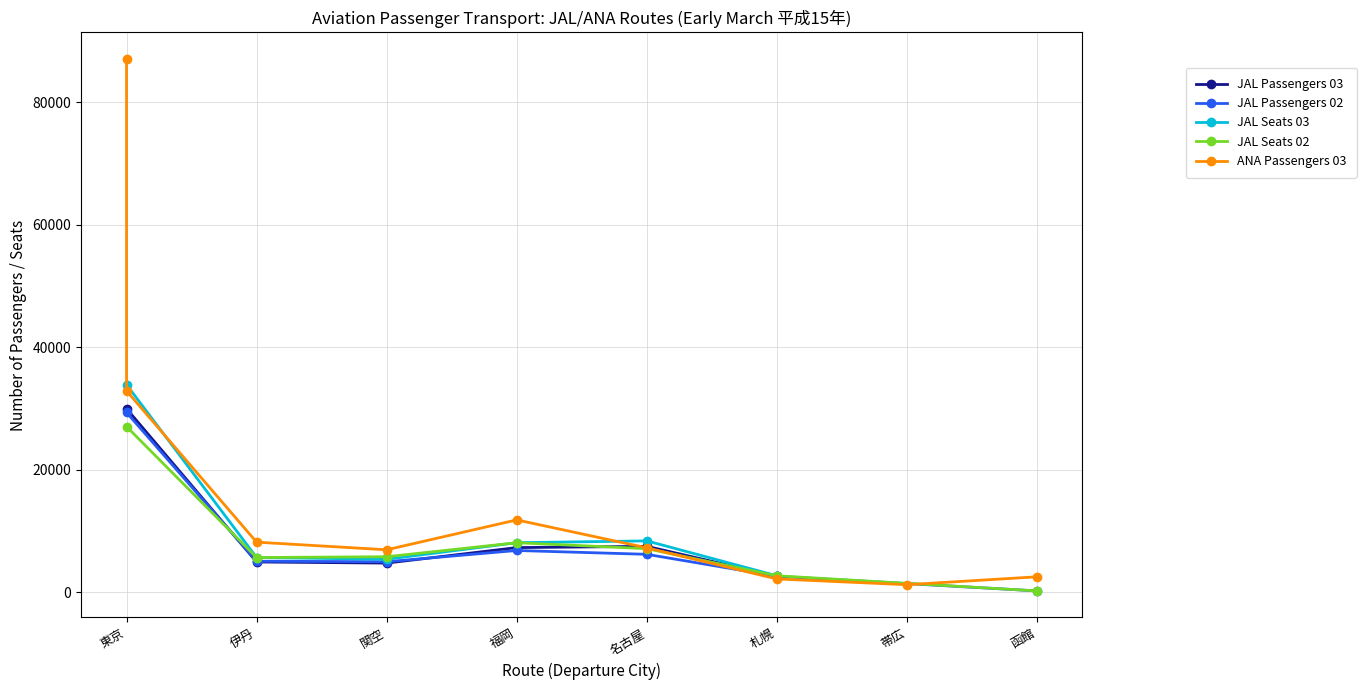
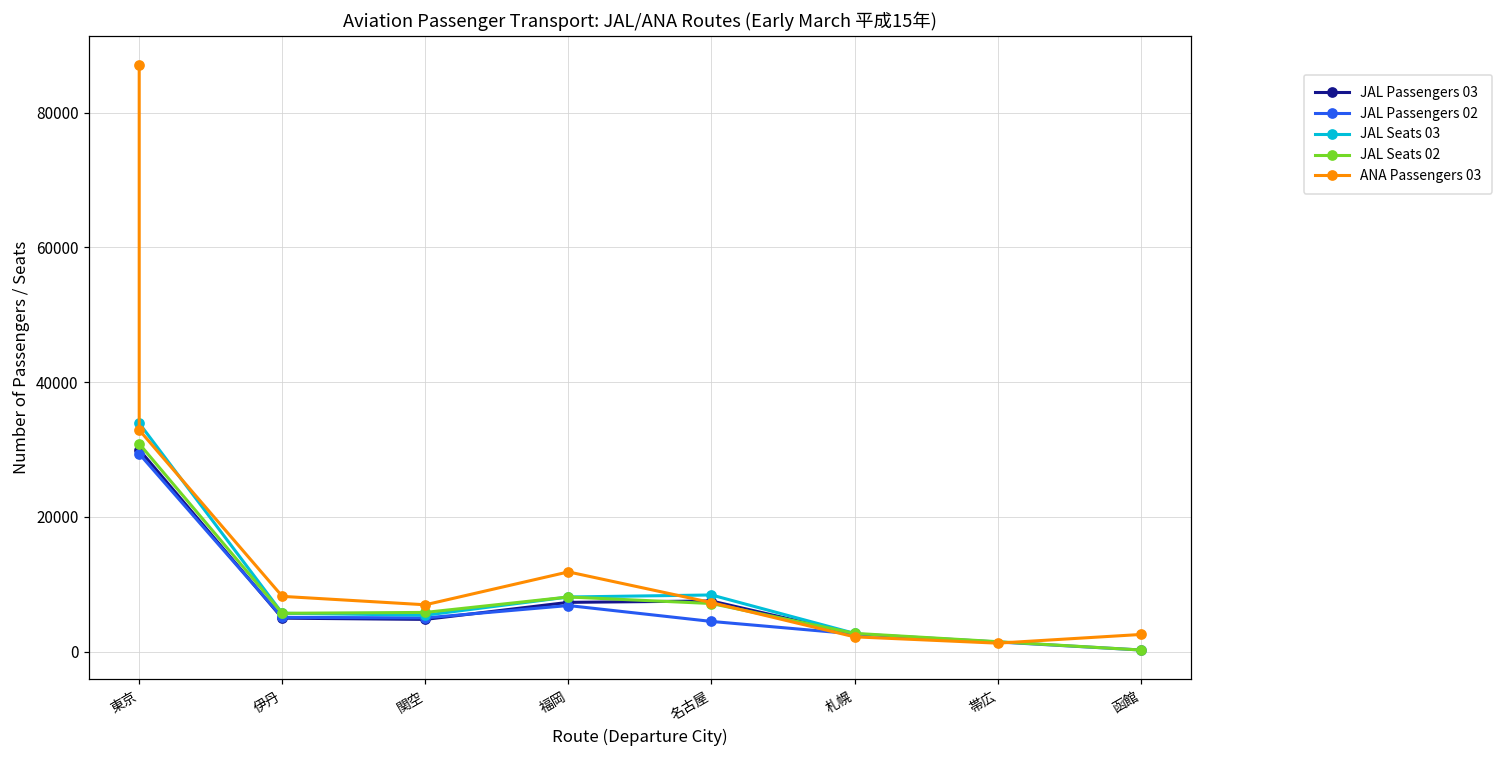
  {
    "JAL Passengers 03": {
      "東京": 30000,
      "福岡": 7000
    },
    "JAL Passengers 02": {
      "東京": 29000,
      "福岡": 7000,
-     "名古屋": 6000
+     "名古屋": 4000
    },
    "JAL Seats 03": {
      "東京": 34000,
      "名古屋": 8000
    },
    "JAL Seats 02": {
-     "東京": 27000
+     "東京": 31000
    }
  }
